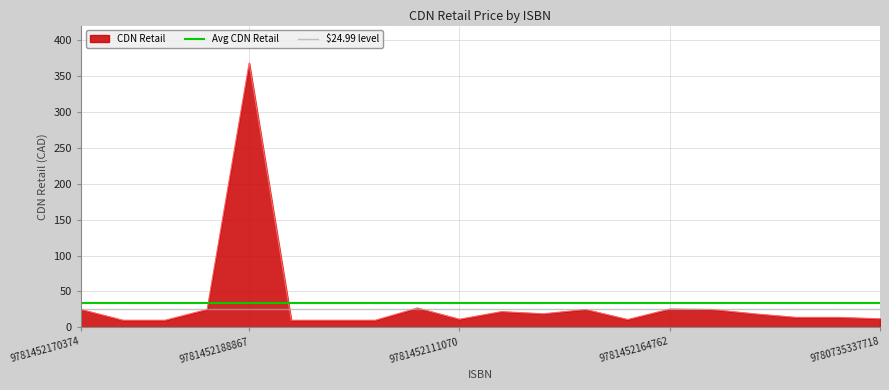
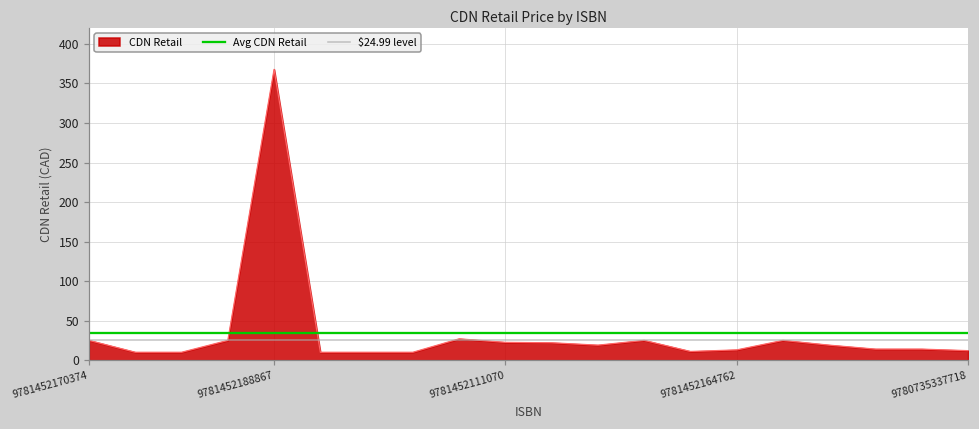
  {
    "9781452170374": 20,
    "9781452188867": 370,
-   "9781452111070": 10,
-   "9781452164762": 30,
+   "9781452111070": 20,
+   "9781452164762": 10,
    "9780735337718": 10
  }
